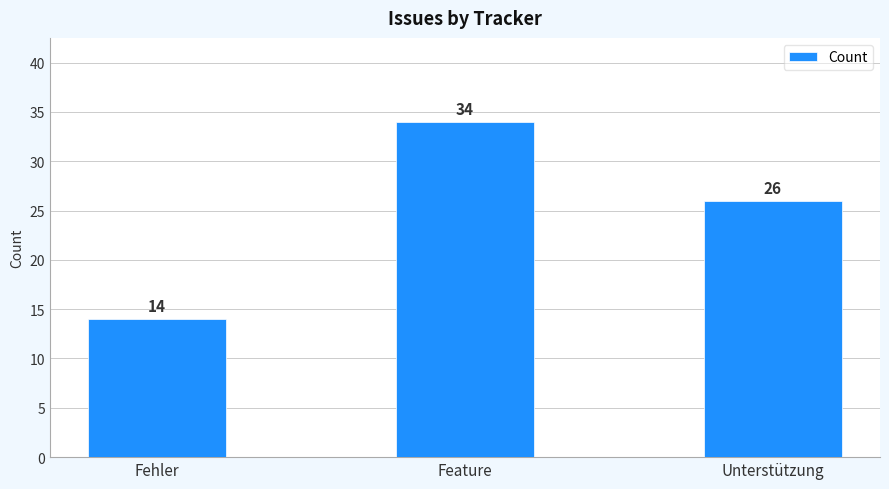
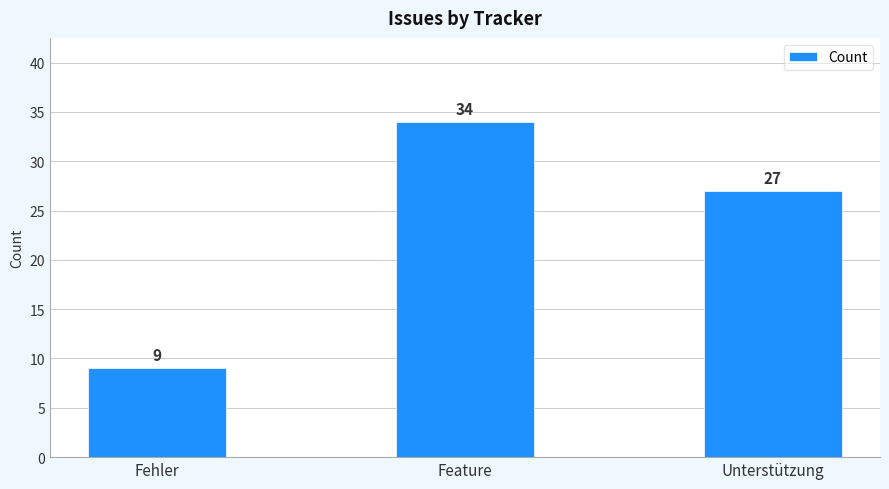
  {
-   "Fehler": 14,
+   "Fehler": 9,
    "Feature": 34,
-   "Unterstützung": 26
+   "Unterstützung": 27
  }
